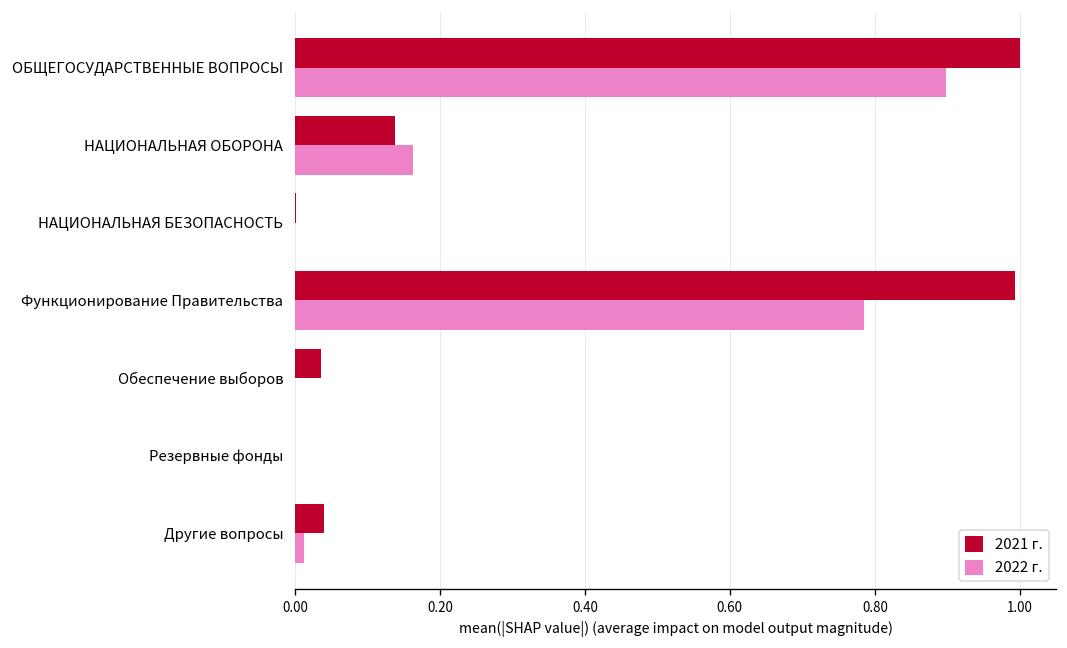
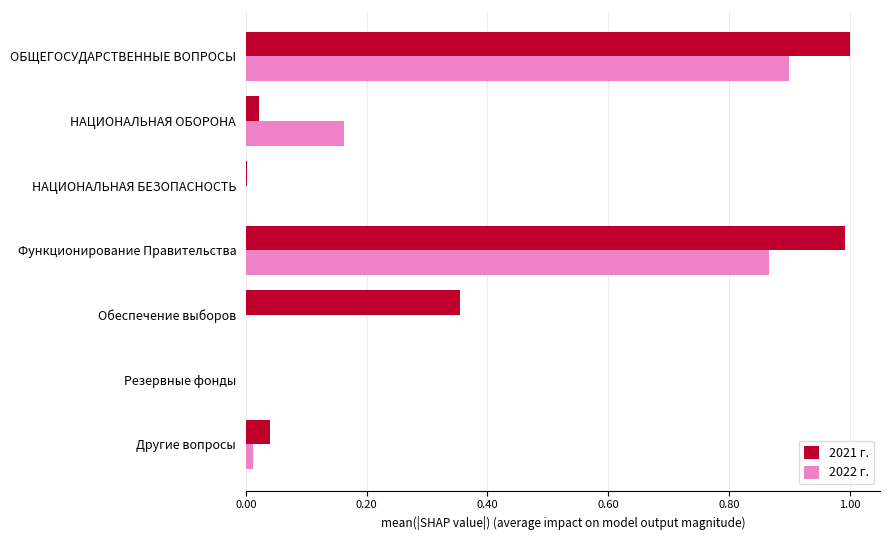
  {
    "2021 г.": {
      "ОБЩЕГОСУДАРСТВЕННЫЕ ВОПРОСЫ": 1.00,
-     "НАЦИОНАЛЬНАЯ ОБОРОНА": 0.14,
+     "НАЦИОНАЛЬНАЯ ОБОРОНА": 0.02,
      "Функционирование Правительства": 0.99,
-     "Обеспечение выборов": 0.04,
+     "Обеспечение выборов": 0.36,
      "Другие вопросы": 0.04
    },
    "2022 г.": {
      "ОБЩЕГОСУДАРСТВЕННЫЕ ВОПРОСЫ": 0.90,
      "НАЦИОНАЛЬНАЯ ОБОРОНА": 0.16,
      "НАЦИОНАЛЬНАЯ БЕЗОПАСНОСТЬ": 0.00,
-     "Функционирование Правительства": 0.79,
+     "Функционирование Правительства": 0.87,
      "Обеспечение выборов": 0.00,
      "Резервные фонды": 0.00,
      "Другие вопросы": 0.01
    }
  }
